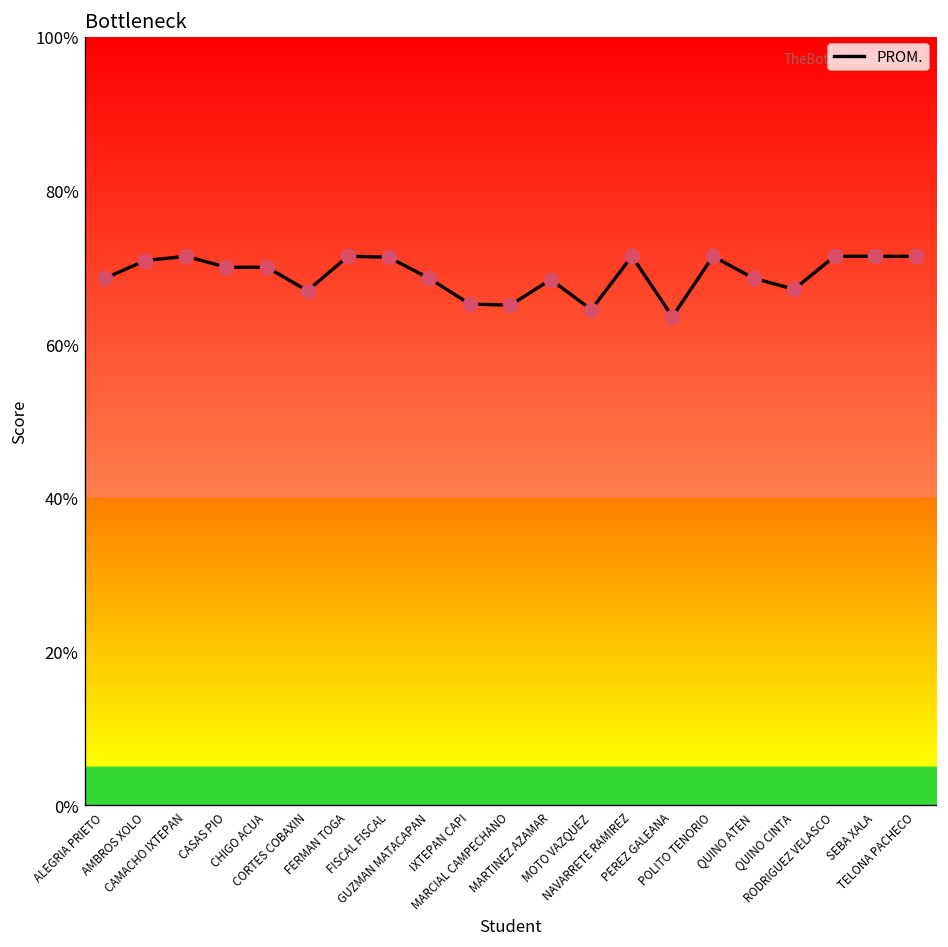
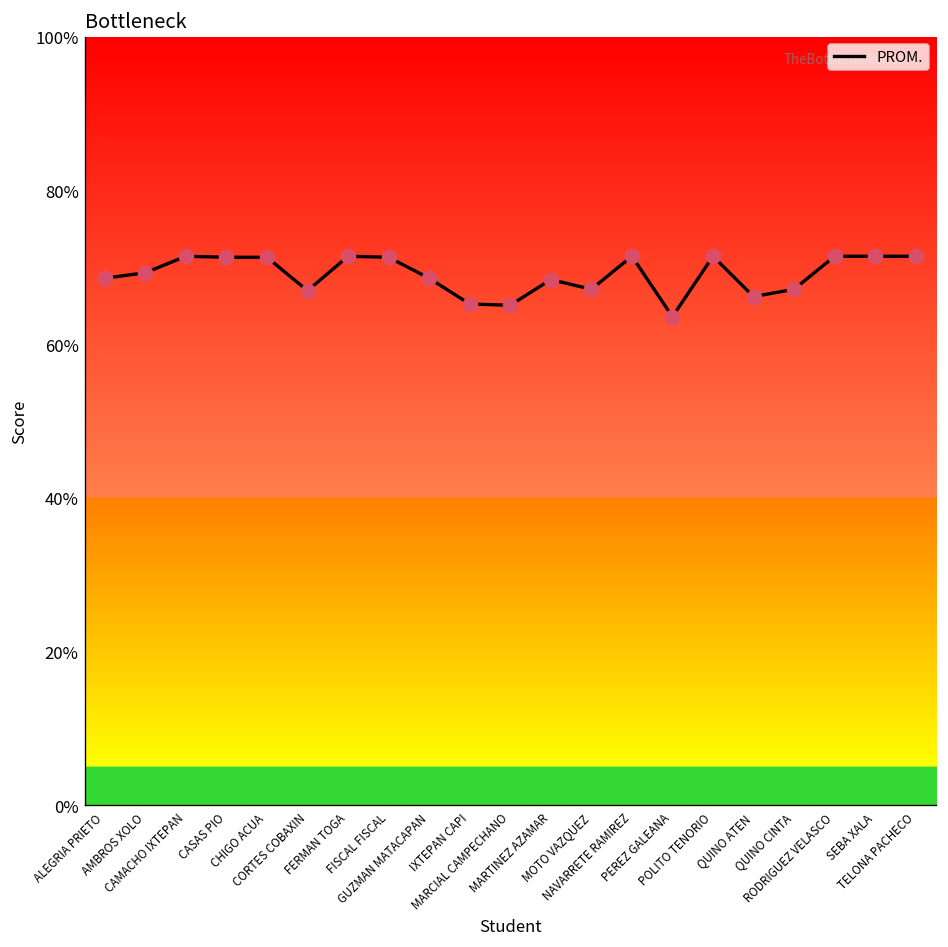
  {
    "ALEGRIA PRIETO": "69%",
-   "AMBROS XOLO": "71%",
+   "AMBROS XOLO": "69%",
    "CAMACHO IXTEPAN": "71%",
-   "CASAS PIO": "70%",
-   "CHIGO ACUA": "70%",
+   "CASAS PIO": "71%",
+   "CHIGO ACUA": "71%",
    "CORTES COBAXIN": "67%",
    "FERMAN TOGA": "71%",
    "FISCAL FISCAL": "71%",
    "GUZMAN MATACAPAN": "69%",
    "IXTEPAN CAPI": "65%",
    "MARCIAL CAMPECHANO": "65%",
    "MARTINEZ AZAMAR": "68%",
-   "MOTO VAZQUEZ": "64%",
+   "MOTO VAZQUEZ": "67%",
    "NAVARRETE RAMIREZ": "71%",
    "PEREZ GALEANA": "64%",
    "POLITO TENORIO": "71%",
-   "QUINO ATEN": "69%",
+   "QUINO ATEN": "66%",
    "QUINO CINTA": "67%",
    "RODRIGUEZ VELASCO": "71%",
    "SEBA XALA": "71%",
    "TELONA PACHECO": "71%"
  }
